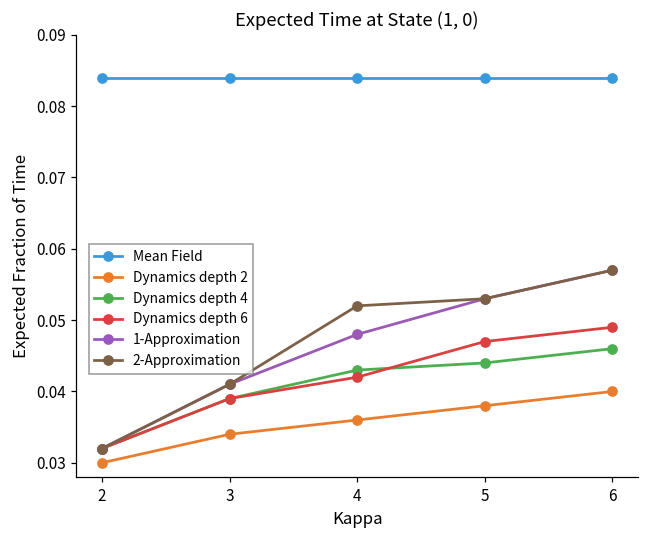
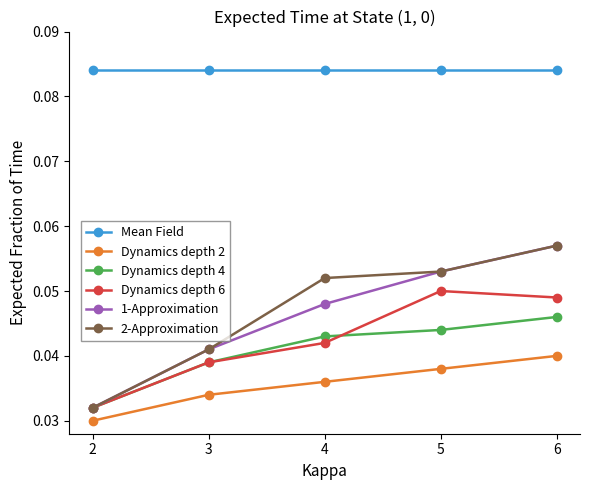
  {
    "Mean Field": {
      "2": 0.084,
      "3": 0.084,
      "4": 0.084,
      "5": 0.084,
      "6": 0.084
    },
    "Dynamics depth 2": {
      "2": 0.030,
      "3": 0.034,
      "4": 0.036,
      "5": 0.038,
      "6": 0.040
    },
    "Dynamics depth 4": {
      "4": 0.043,
      "5": 0.044,
      "6": 0.046
    },
    "Dynamics depth 6": {
      "4": 0.042,
-     "5": 0.047,
+     "5": 0.050,
      "6": 0.049
    },
    "1-Approximation": {
      "4": 0.048
    },
    "2-Approximation": {
      "4": 0.052
    }
  }
